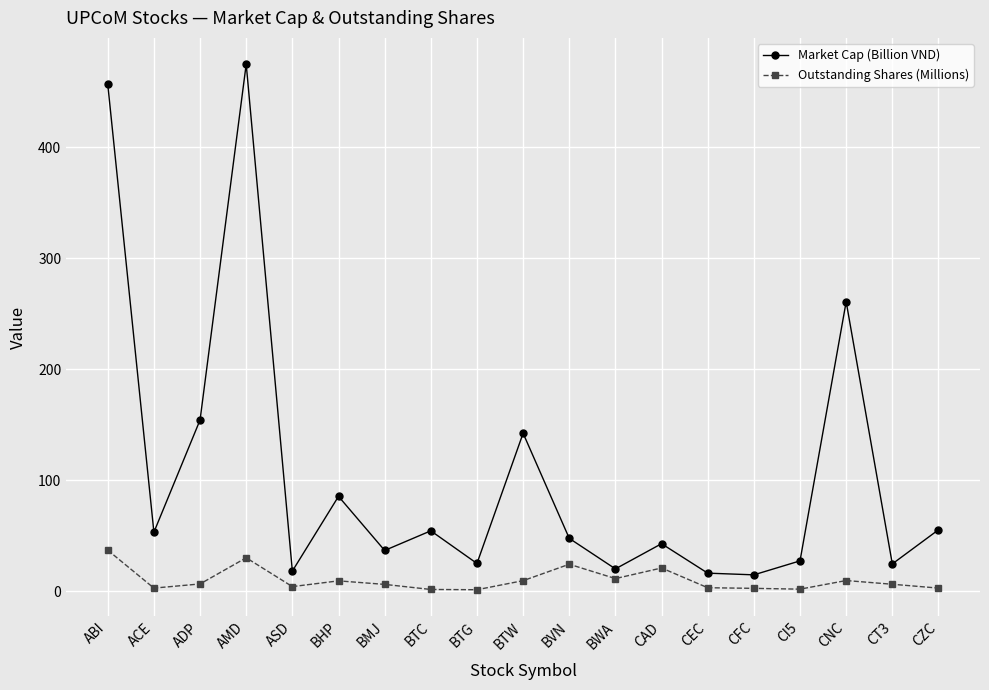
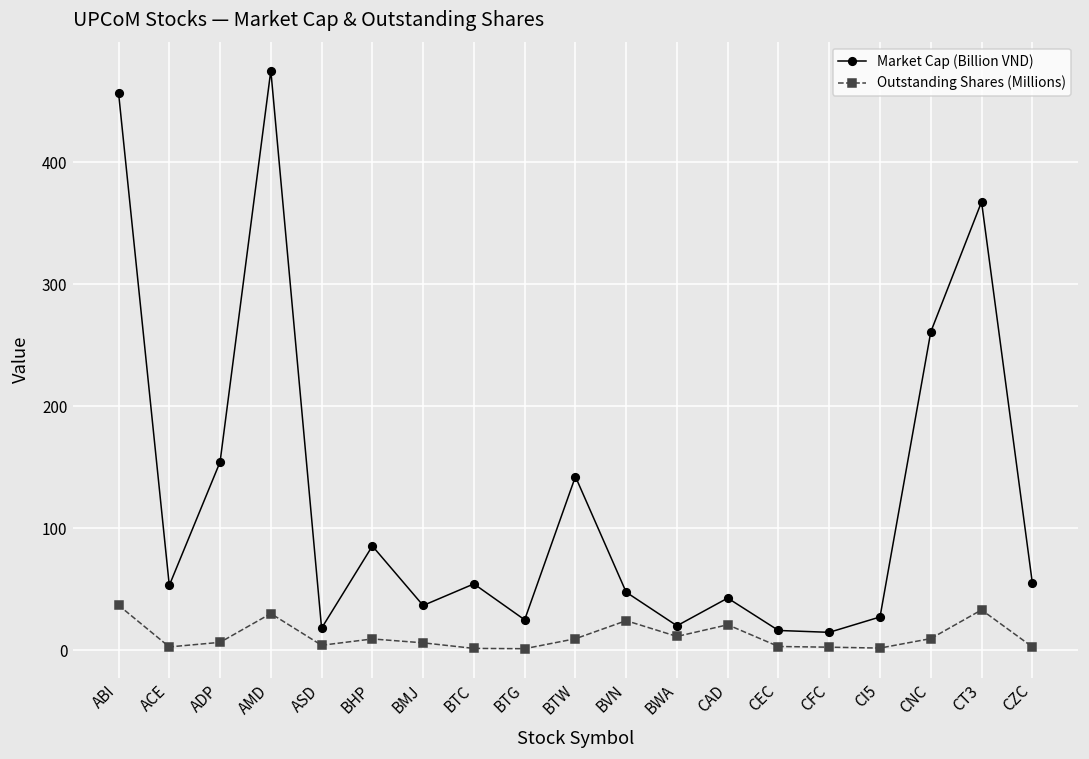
  {
    "Market Cap (Billion VND)": {
      "ABI": 457,
      "ACE": 53,
      "ADP": 154,
      "AMD": 475,
      "ASD": 18,
      "BHP": 85,
      "BMJ": 37,
      "BTC": 54,
      "BTG": 25,
      "BTW": 142,
      "BVN": 48,
      "BWA": 20,
      "CAD": 43,
      "CEC": 16,
      "CFC": 15,
      "CI5": 27,
      "CNC": 261,
-     "CT3": 24,
+     "CT3": 367,
      "CZC": 55
    },
    "Outstanding Shares (Millions)": {
      "ABI": 37,
      "ACE": 3,
      "ADP": 6,
      "AMD": 30,
      "ASD": 4,
      "BHP": 9,
      "BMJ": 6,
      "BTC": 1,
      "BTG": 1,
      "BTW": 9,
      "BVN": 24,
      "BWA": 11,
      "CAD": 21,
      "CEC": 3,
      "CFC": 2,
      "CI5": 2,
      "CNC": 9,
-     "CT3": 6,
+     "CT3": 33,
      "CZC": 3
    }
  }
